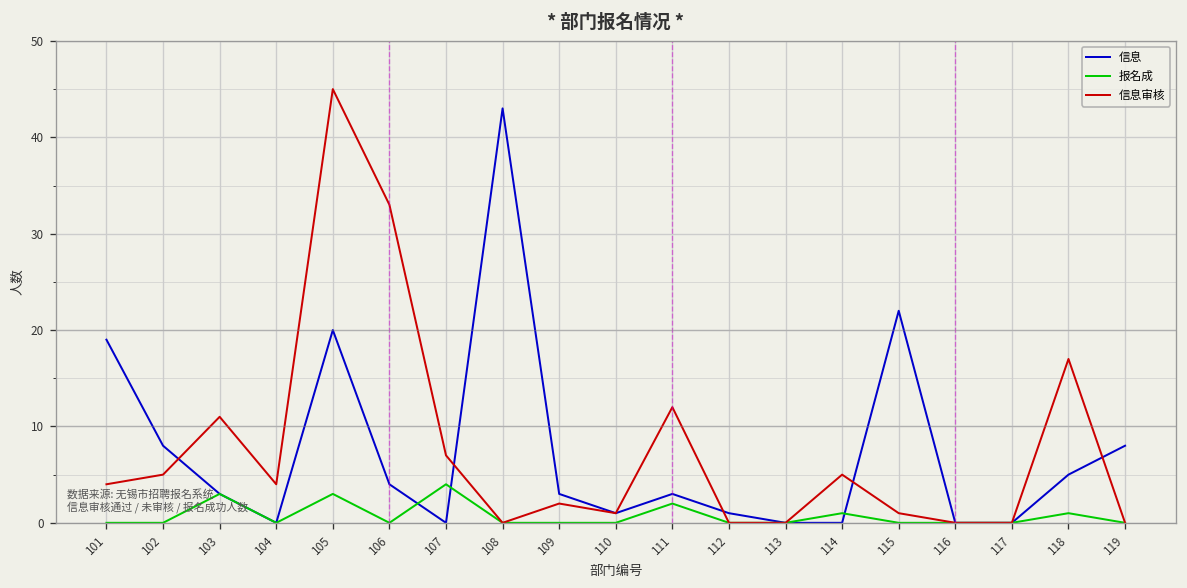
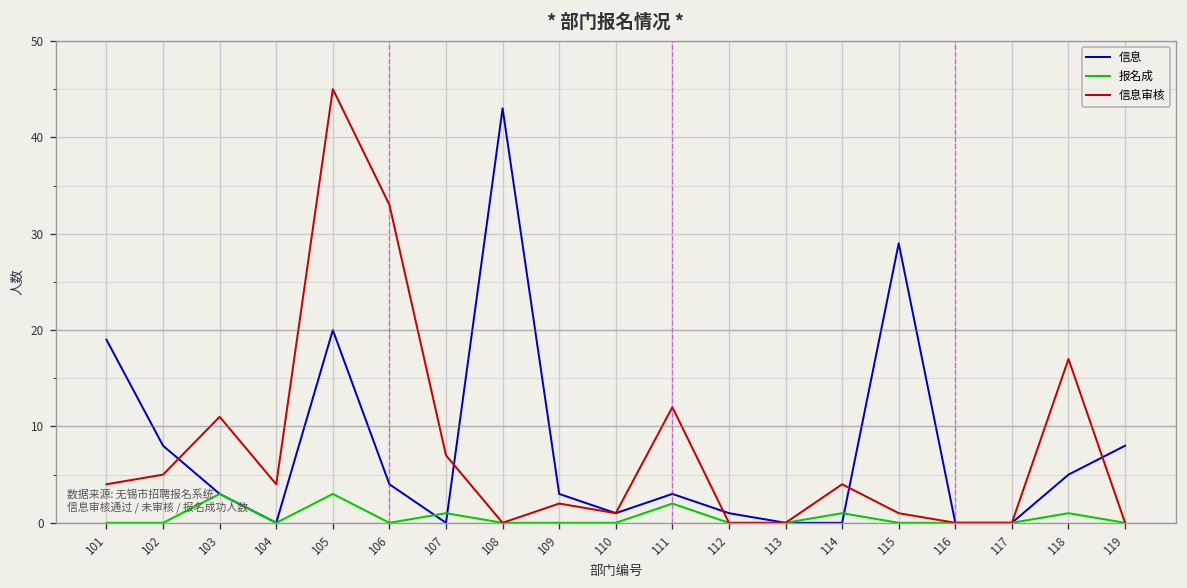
  {
    "信息": {
      "101": 19,
      "102": 8,
      "105": 20,
      "106": 4,
      "107": 0,
      "108": 43,
      "109": 3,
      "111": 3,
      "112": 1,
      "114": 0,
-     "115": 22,
+     "115": 29,
      "118": 5,
      "119": 8
    },
    "报名成": {
      "101": 0,
      "102": 0,
      "105": 3,
      "106": 0,
-     "107": 4,
+     "107": 1,
      "109": 0,
      "110": 0,
      "111": 2,
      "114": 1,
      "115": 0,
      "118": 1
    },
    "信息审核": {
      "101": 4,
      "102": 5,
      "103": 11,
      "104": 4,
      "105": 45,
      "106": 33,
      "107": 7,
      "109": 2,
      "111": 12,
-     "114": 5,
+     "114": 4,
      "115": 1,
      "118": 17
    }
  }
